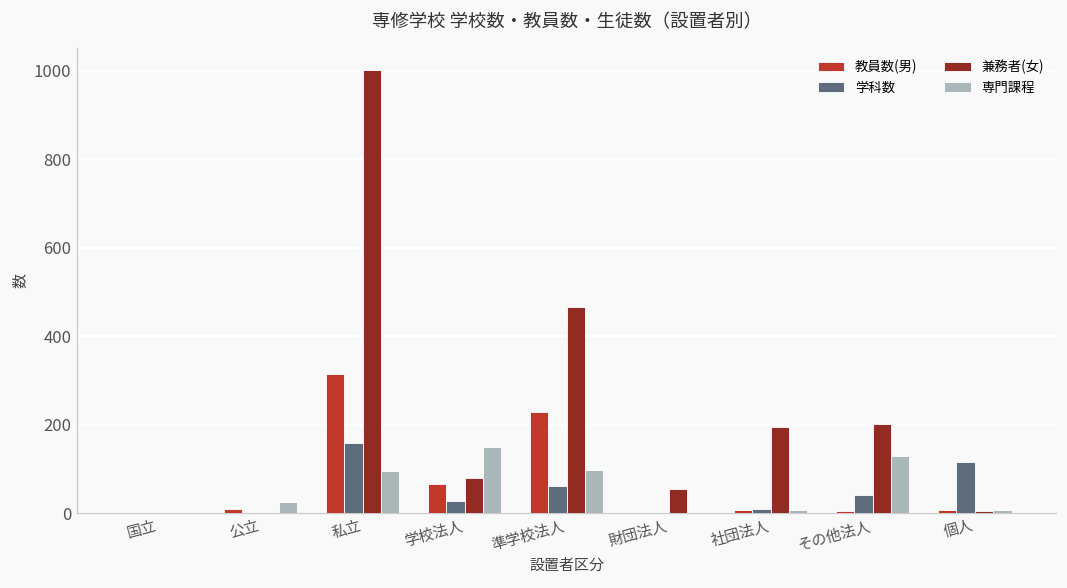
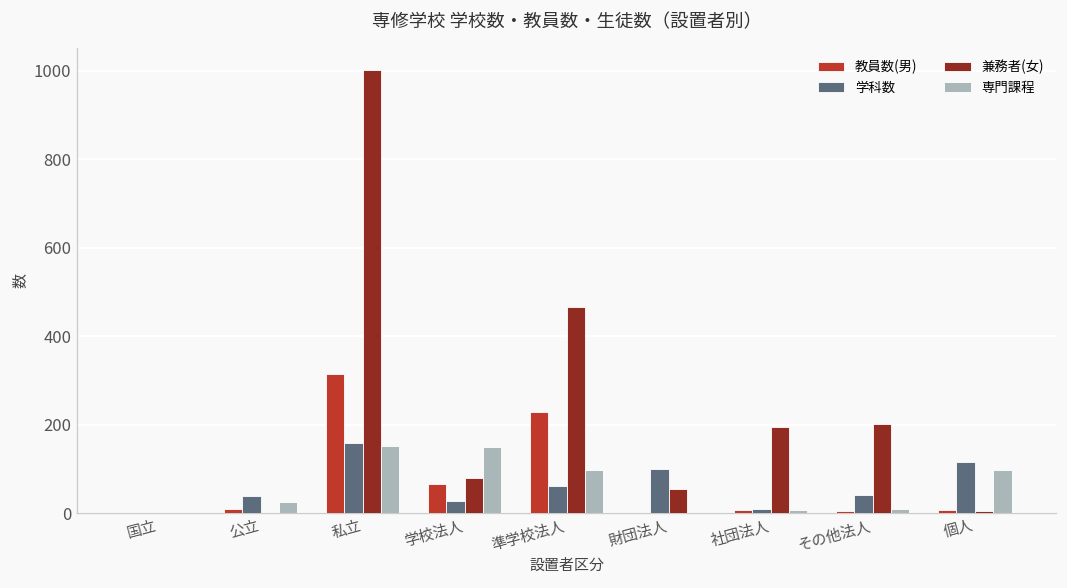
  {
    "学科数": {
      "国立": 0,
-     "公立": 0,
+     "公立": 40,
      "私立": 160,
      "学校法人": 30,
      "準学校法人": 60,
-     "財団法人": 0,
+     "財団法人": 100,
      "社団法人": 10,
      "その他法人": 40,
      "個人": 120
    },
    "専門課程": {
      "国立": 0,
      "公立": 30,
-     "私立": 100,
+     "私立": 150,
      "学校法人": 150,
      "準学校法人": 100,
      "社団法人": 10,
-     "その他法人": 130,
-     "個人": 10
+     "その他法人": 10,
+     "個人": 100
    }
  }
